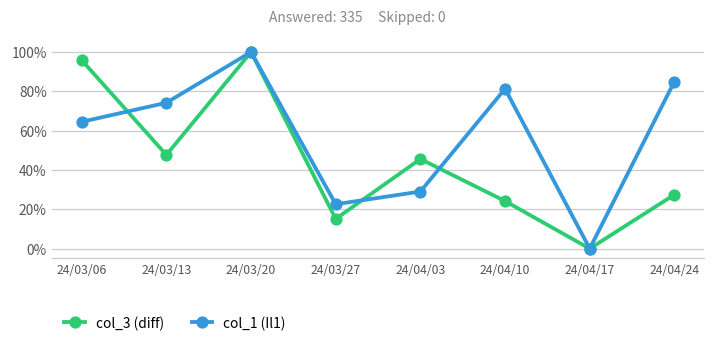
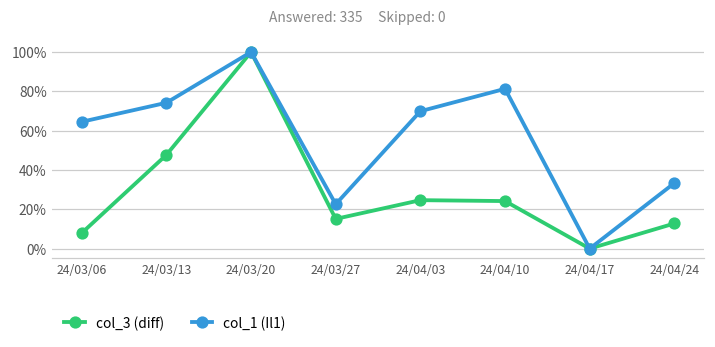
  {
    "col_3 (diff)": {
-     "24/03/06": "96%",
+     "24/03/06": "8%",
      "24/03/13": "48%",
      "24/03/27": "15%",
-     "24/04/03": "46%",
+     "24/04/03": "25%",
      "24/04/10": "24%",
-     "24/04/24": "27%"
+     "24/04/24": "13%"
    },
    "col_1 (Il1)": {
      "24/03/06": "65%",
      "24/03/13": "74%",
      "24/03/27": "23%",
-     "24/04/03": "29%",
+     "24/04/03": "70%",
      "24/04/10": "81%",
-     "24/04/24": "85%"
+     "24/04/24": "33%"
    }
  }
